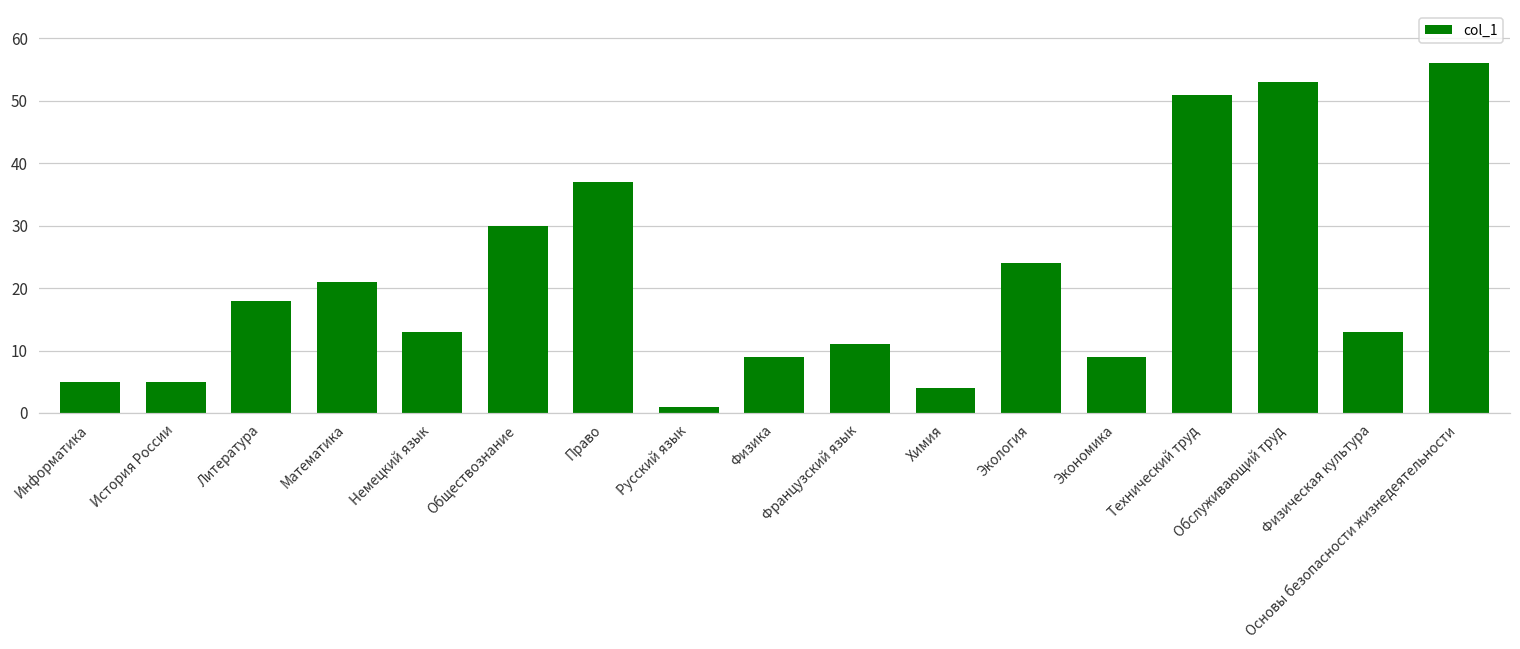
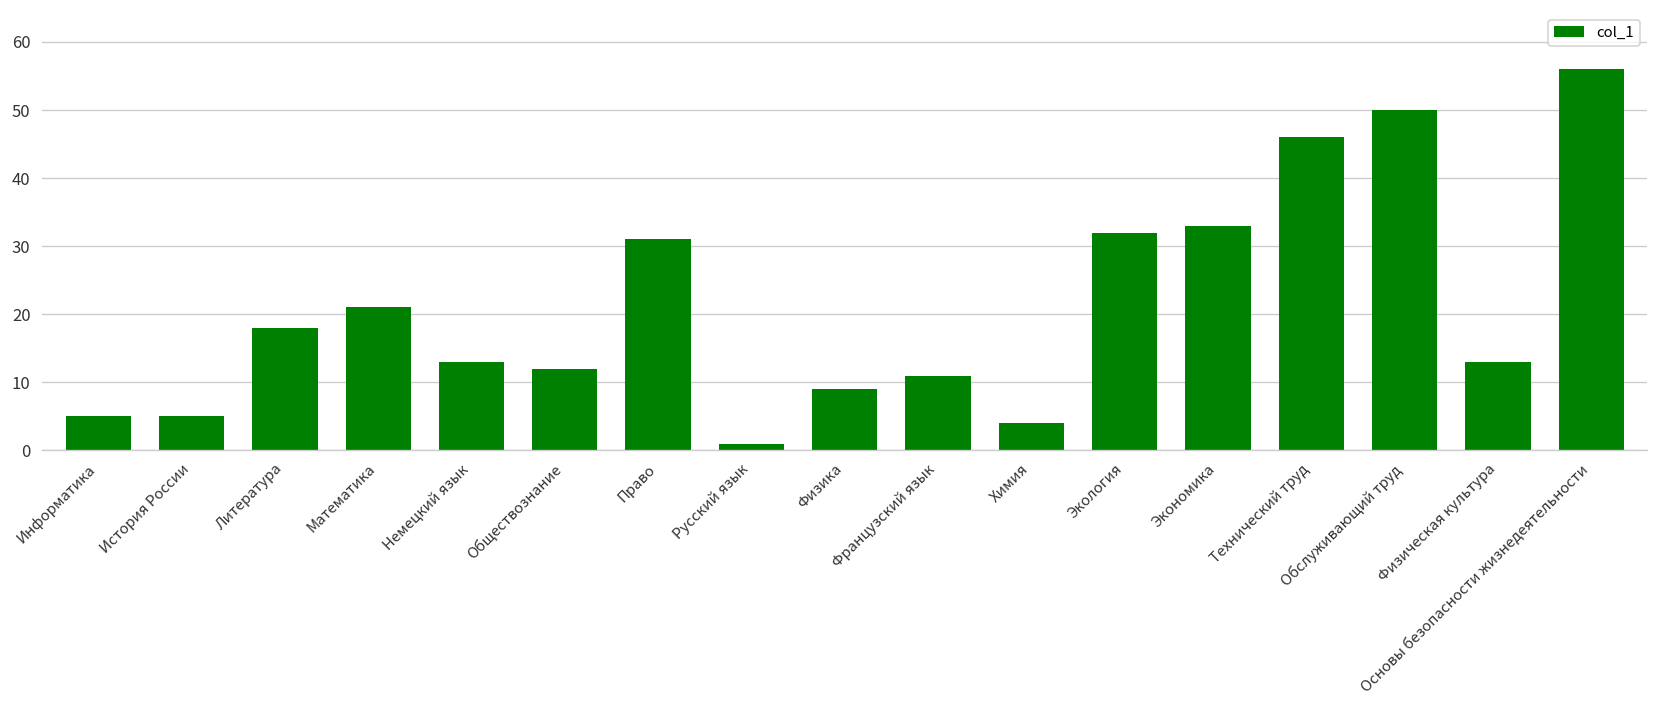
  {
    "Информатика": 5,
    "История России": 5,
    "Литература": 18,
    "Математика": 21,
    "Немецкий язык": 13,
-   "Обществознание": 30,
-   "Право": 37,
+   "Обществознание": 12,
+   "Право": 31,
    "Русский язык": 1,
    "Физика": 9,
    "Французский язык": 11,
    "Химия": 4,
-   "Экология": 24,
-   "Экономика": 9,
-   "Технический труд": 51,
-   "Обслуживающий труд": 53,
+   "Экология": 32,
+   "Экономика": 33,
+   "Технический труд": 46,
+   "Обслуживающий труд": 50,
    "Физическая культура": 13,
    "Основы безопасности жизнедеятельности": 56
  }
